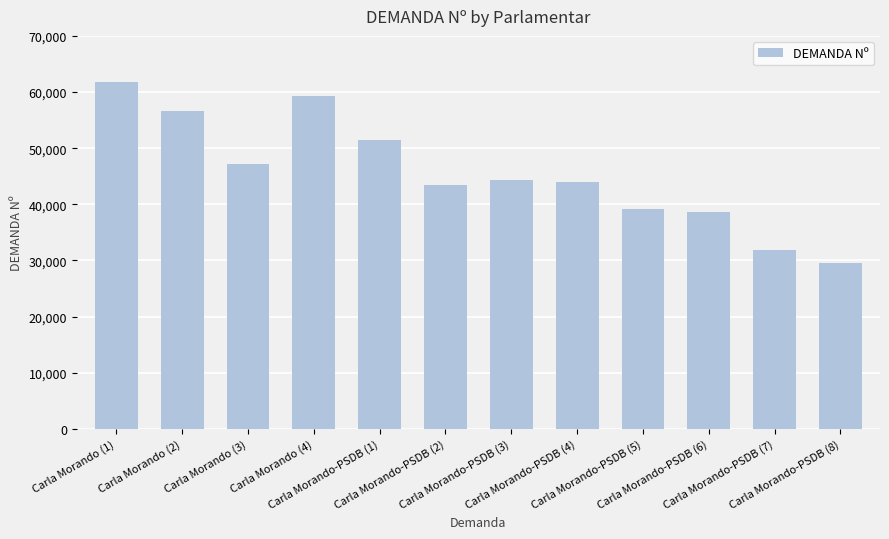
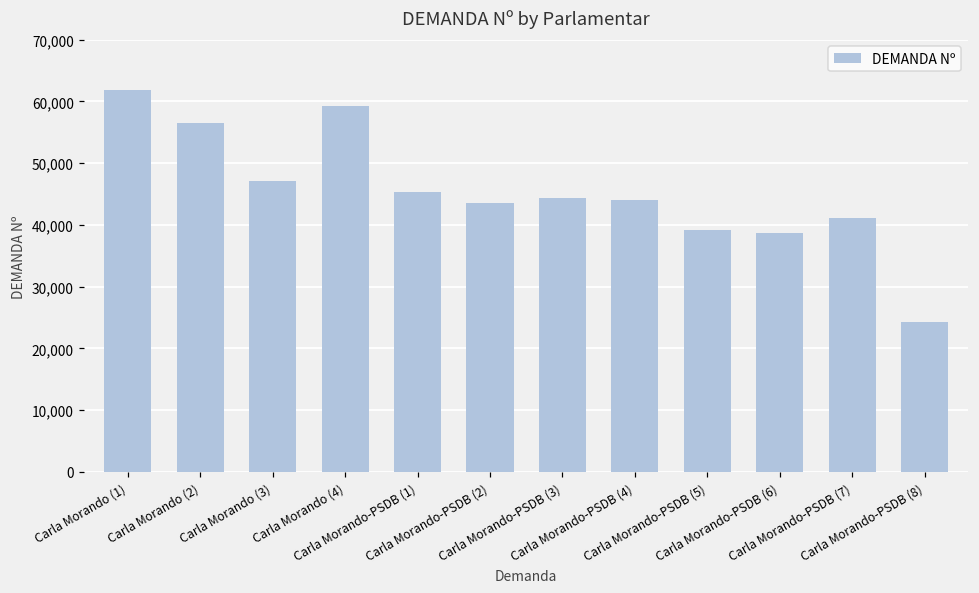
  {
    "Carla Morando (1)": "62,000",
    "Carla Morando (2)": "57,000",
    "Carla Morando (3)": "47,000",
    "Carla Morando (4)": "59,000",
-   "Carla Morando-PSDB (1)": "51,000",
+   "Carla Morando-PSDB (1)": "45,000",
    "Carla Morando-PSDB (2)": "43,000",
    "Carla Morando-PSDB (3)": "44,000",
    "Carla Morando-PSDB (4)": "44,000",
    "Carla Morando-PSDB (5)": "39,000",
    "Carla Morando-PSDB (6)": "39,000",
-   "Carla Morando-PSDB (7)": "32,000",
-   "Carla Morando-PSDB (8)": "30,000"
+   "Carla Morando-PSDB (7)": "41,000",
+   "Carla Morando-PSDB (8)": "24,000"
  }
